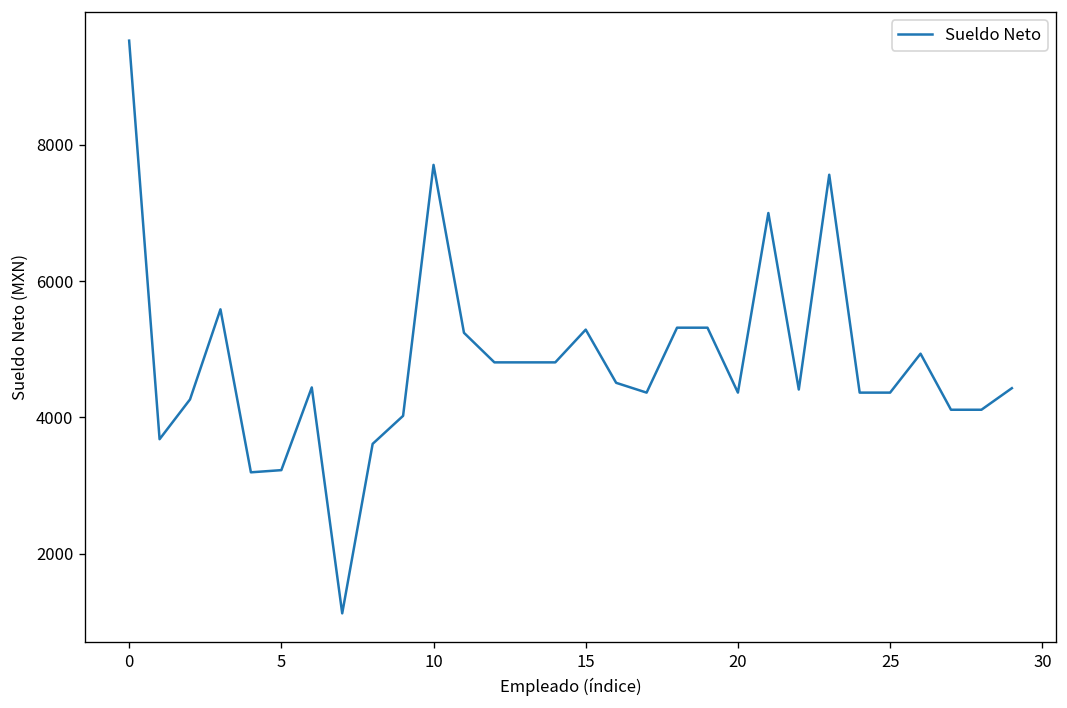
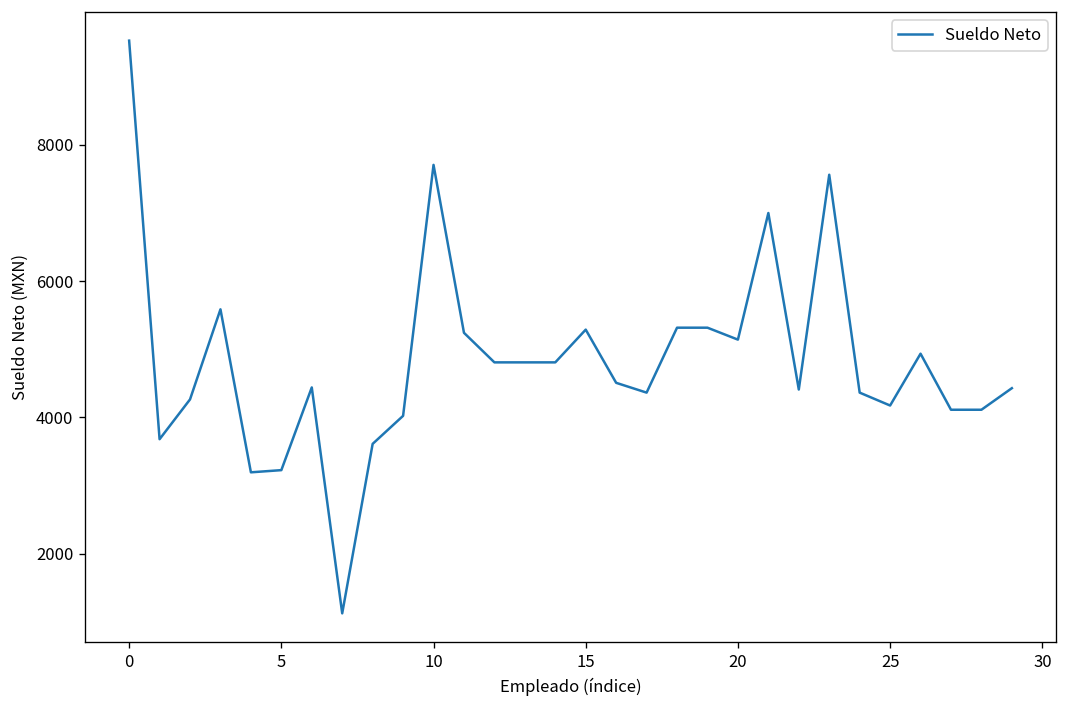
  {
    "0": 9500,
    "5": 3200,
    "10": 7700,
    "15": 5300,
-   "20": 4400,
-   "25": 4400
+   "20": 5100,
+   "25": 4200
  }
